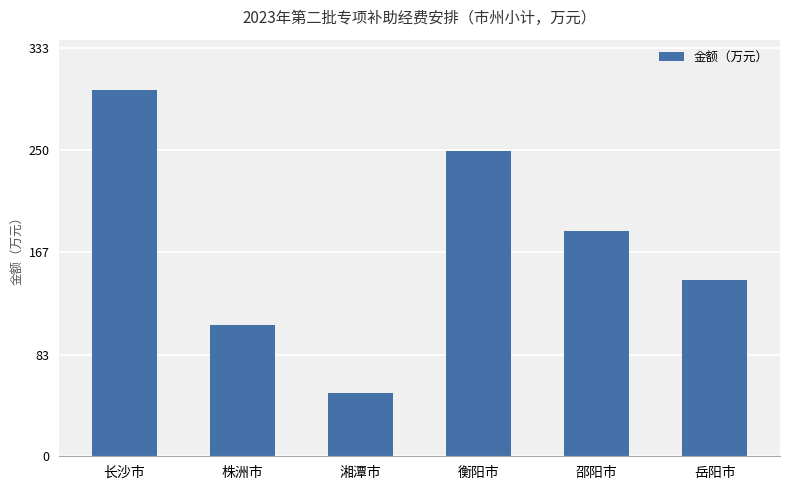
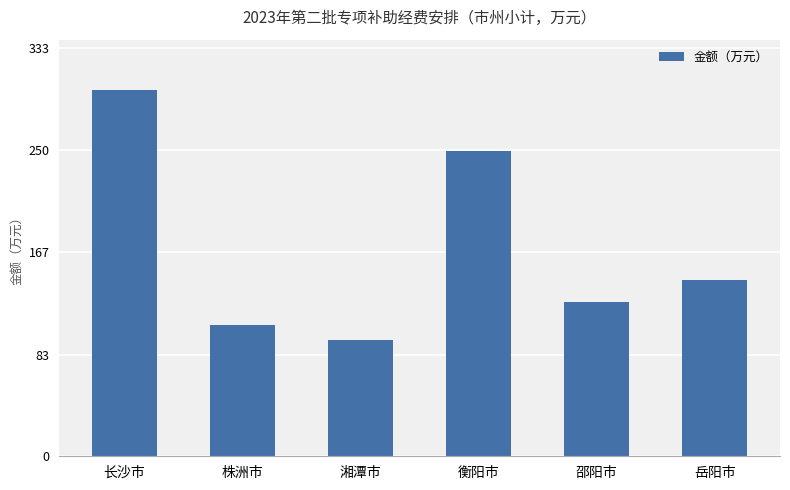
  {
    "长沙市": 299,
    "株洲市": 107,
-   "湘潭市": 52,
+   "湘潭市": 95,
    "衡阳市": 249,
-   "邵阳市": 184,
+   "邵阳市": 126,
    "岳阳市": 144
  }
